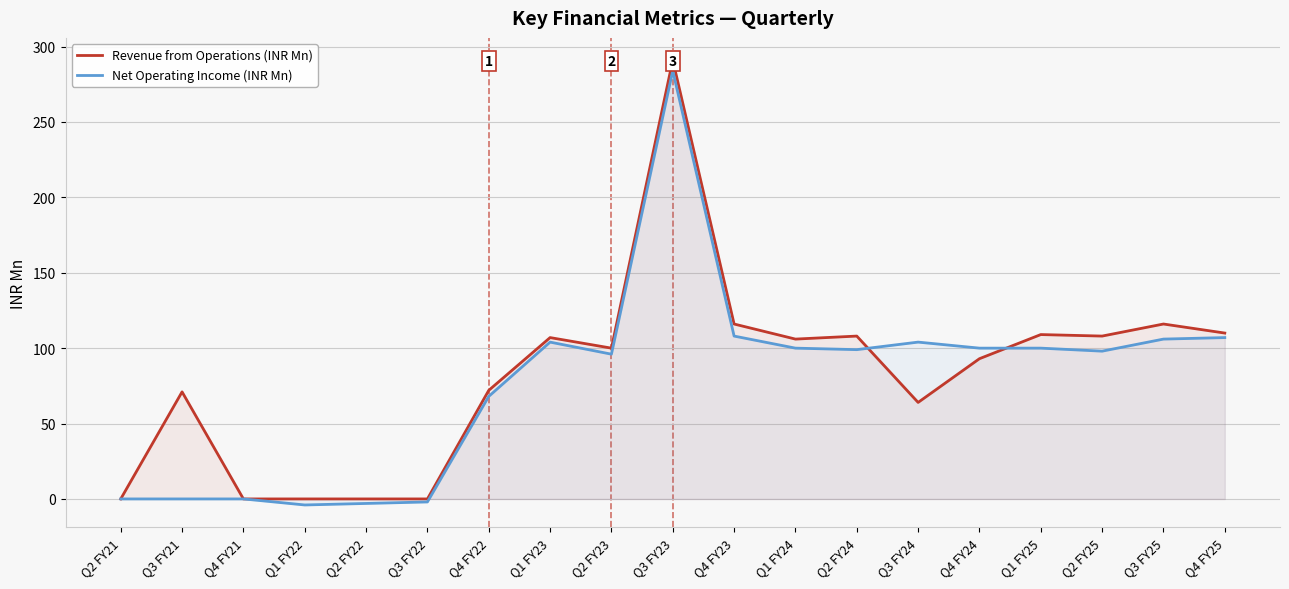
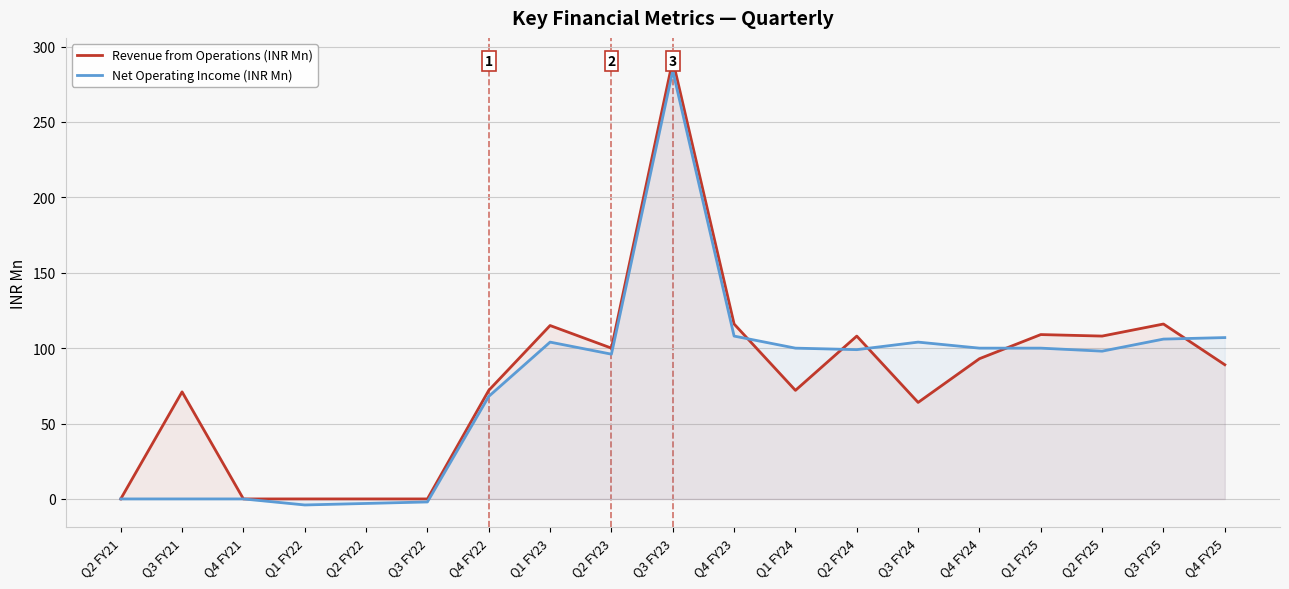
  {
    "Revenue from Operations (INR Mn)": {
      "Q3 FY21": 71,
      "Q4 FY22": 72,
-     "Q1 FY23": 107,
+     "Q1 FY23": 115,
      "Q2 FY23": 100,
      "Q4 FY23": 116,
-     "Q1 FY24": 106,
+     "Q1 FY24": 72,
      "Q2 FY24": 108,
      "Q3 FY24": 64,
      "Q4 FY24": 93,
      "Q1 FY25": 109,
      "Q2 FY25": 108,
      "Q3 FY25": 116,
-     "Q4 FY25": 110
+     "Q4 FY25": 89
    }
  }
